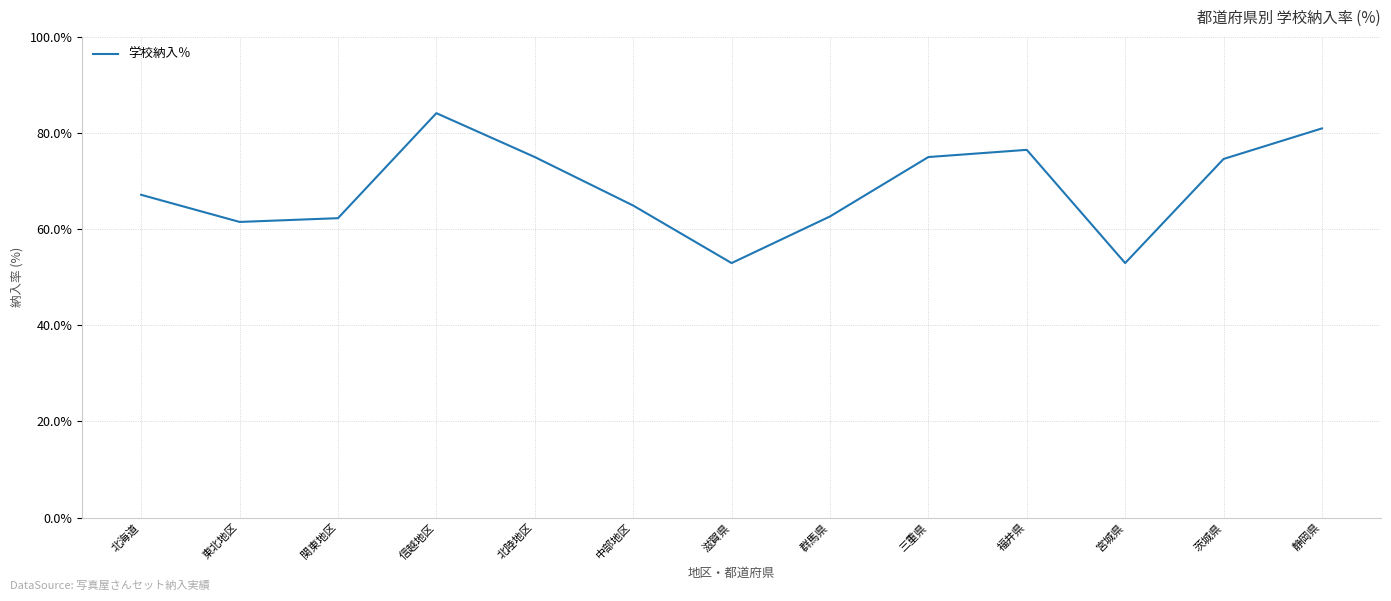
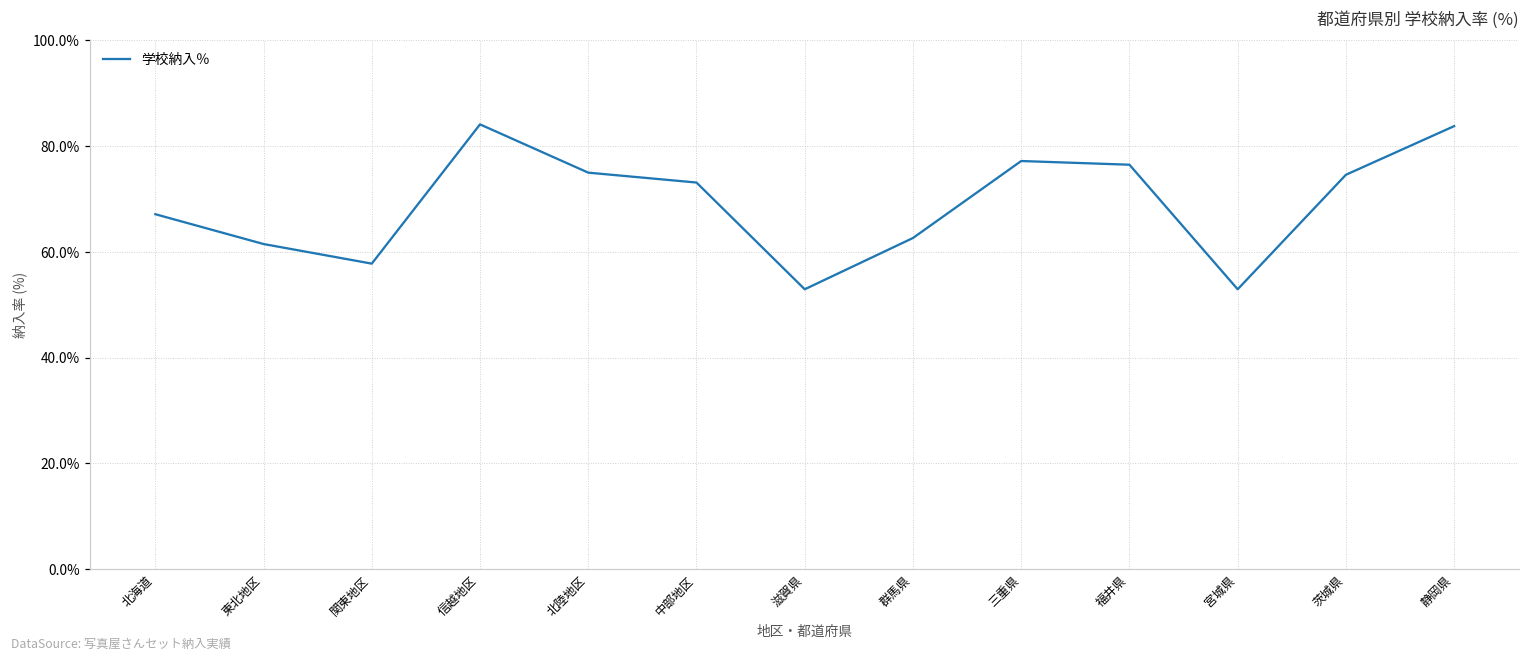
  {
    "北海道": "67%",
    "東北地区": "62%",
-   "関東地区": "62%",
+   "関東地区": "58%",
    "信越地区": "84%",
    "北陸地区": "75%",
-   "中部地区": "65%",
+   "中部地区": "73%",
    "滋賀県": "53%",
    "群馬県": "63%",
-   "三重県": "75%",
+   "三重県": "77%",
    "福井県": "77%",
    "宮城県": "53%",
    "茨城県": "75%",
-   "静岡県": "81%"
+   "静岡県": "84%"
  }
